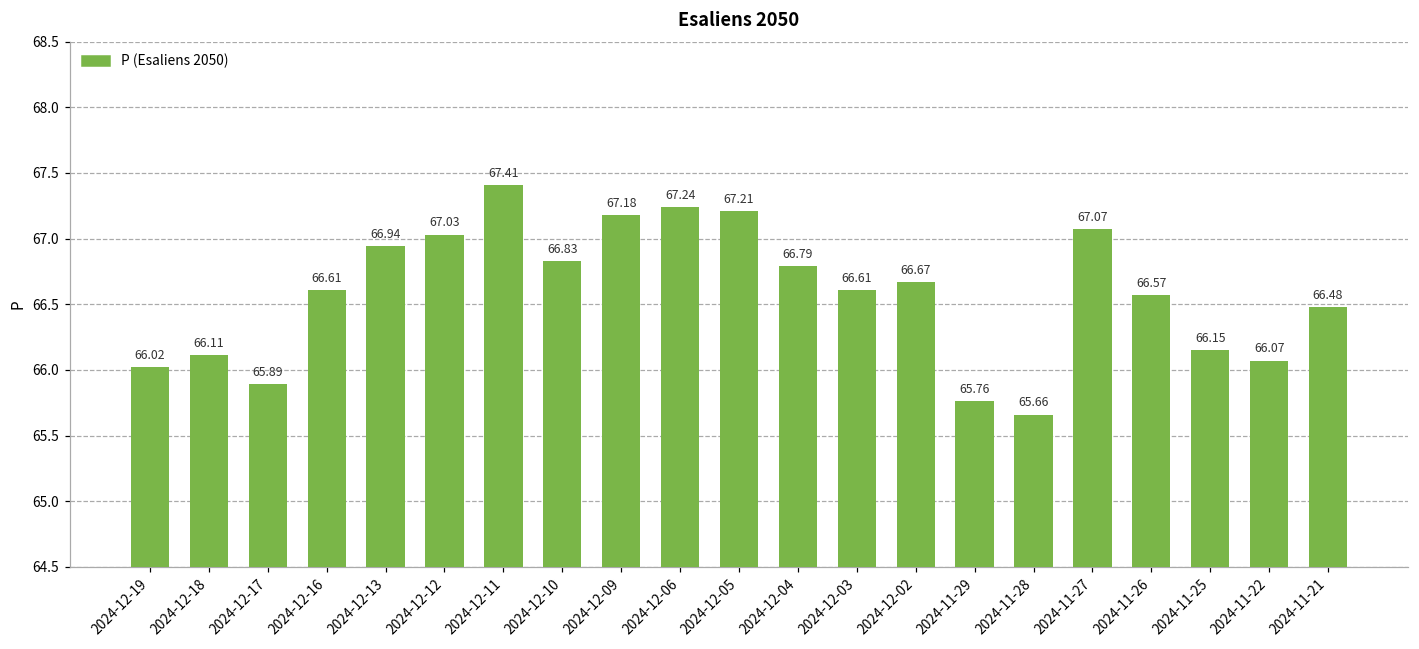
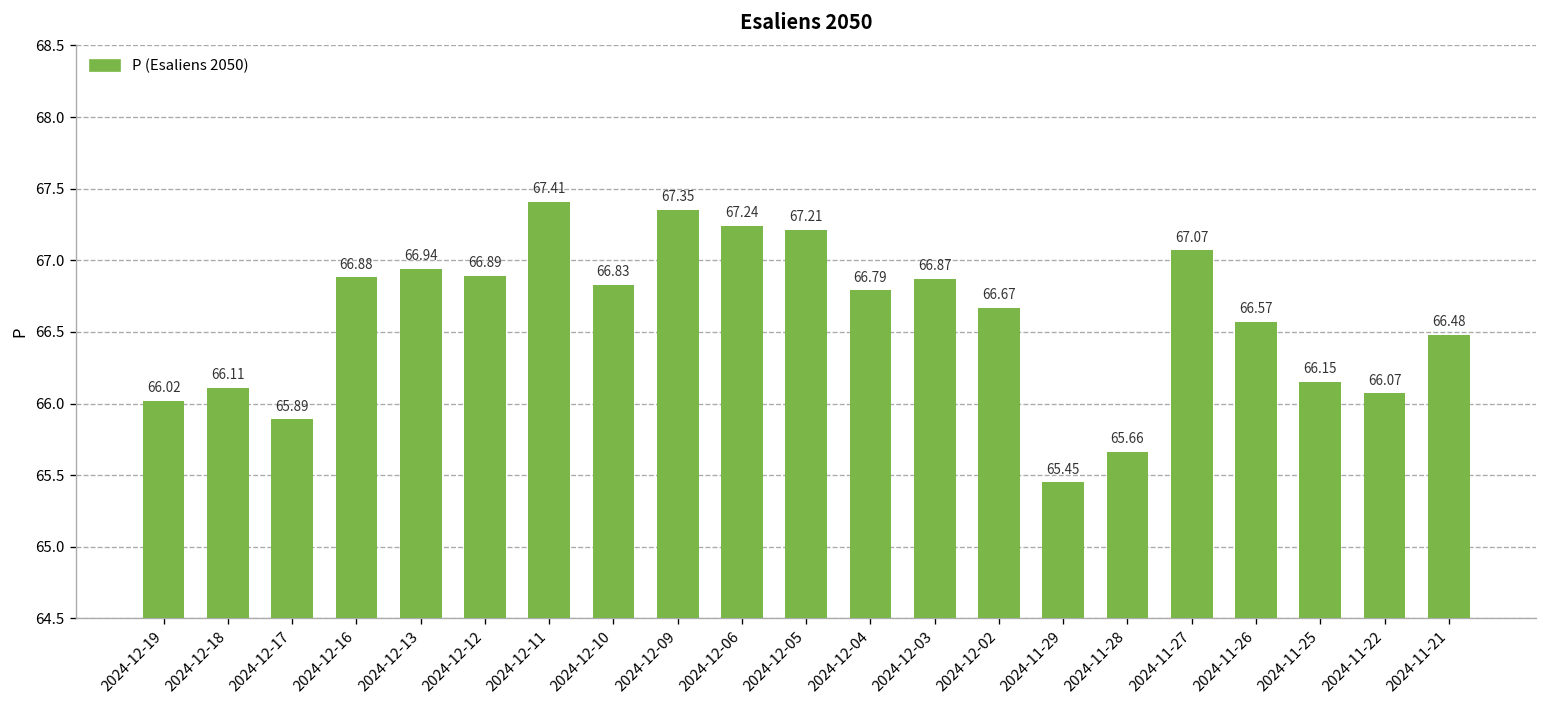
  {
    "2024-12-19": 66.02,
    "2024-12-18": 66.11,
    "2024-12-17": 65.89,
-   "2024-12-16": 66.61,
+   "2024-12-16": 66.88,
    "2024-12-13": 66.94,
-   "2024-12-12": 67.03,
+   "2024-12-12": 66.89,
    "2024-12-11": 67.41,
    "2024-12-10": 66.83,
-   "2024-12-09": 67.18,
+   "2024-12-09": 67.35,
    "2024-12-06": 67.24,
    "2024-12-05": 67.21,
    "2024-12-04": 66.79,
-   "2024-12-03": 66.61,
+   "2024-12-03": 66.87,
    "2024-12-02": 66.67,
-   "2024-11-29": 65.76,
+   "2024-11-29": 65.45,
    "2024-11-28": 65.66,
    "2024-11-27": 67.07,
    "2024-11-26": 66.57,
    "2024-11-25": 66.15,
    "2024-11-22": 66.07,
    "2024-11-21": 66.48
  }
